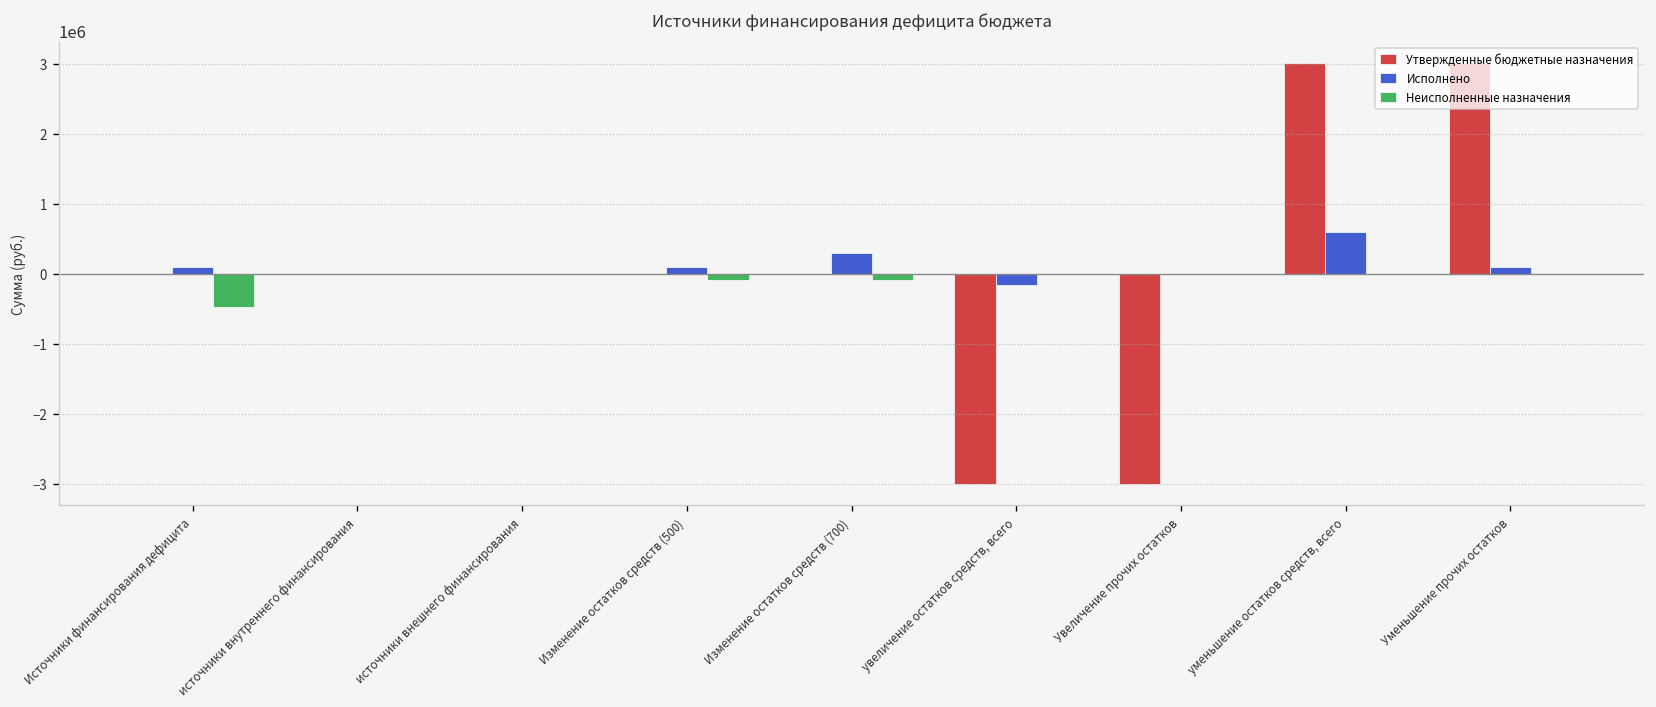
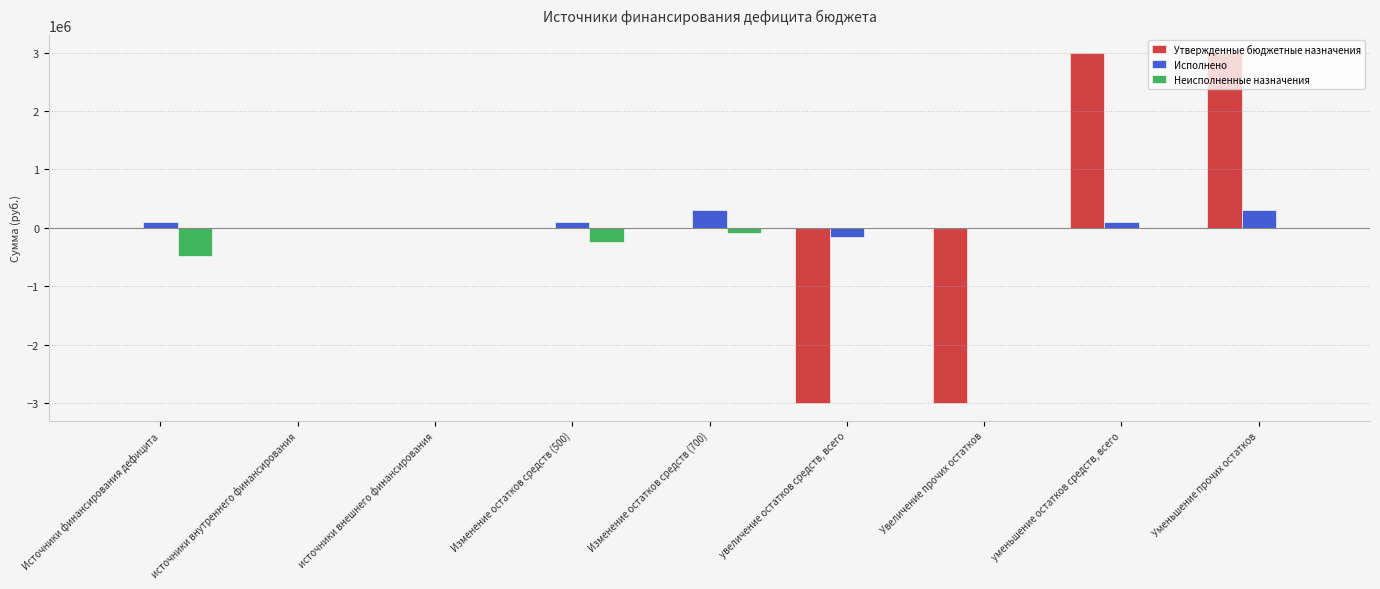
  {
    "Утвержденные бюджетные назначения": {
      "Источники финансирования дефицита": 0,
      "источники внутреннего финансирования": 0,
      "источники внешнего финансирования": 0,
      "Изменение остатков средств (500)": 0,
      "Изменение остатков средств (700)": 0,
      "увеличение остатков средств, всего": -3000000,
      "Увеличение прочих остатков": -3000000,
      "уменьшение остатков средств, всего": 3000000
    },
    "Исполнено": {
      "Источники финансирования дефицита": 100000,
      "источники внутреннего финансирования": 0,
      "источники внешнего финансирования": 0,
      "Изменение остатков средств (500)": 100000,
      "Изменение остатков средств (700)": 300000,
      "увеличение остатков средств, всего": -200000,
-     "уменьшение остатков средств, всего": 600000,
-     "Уменьшение прочих остатков": 100000
+     "уменьшение остатков средств, всего": 100000,
+     "Уменьшение прочих остатков": 300000
    },
    "Неисполненные назначения": {
      "Источники финансирования дефицита": -500000,
      "источники внутреннего финансирования": 0,
      "источники внешнего финансирования": 0,
-     "Изменение остатков средств (500)": -100000,
+     "Изменение остатков средств (500)": -200000,
      "Изменение остатков средств (700)": -100000,
      "увеличение остатков средств, всего": 0,
      "Увеличение прочих остатков": 0,
      "уменьшение остатков средств, всего": 0,
      "Уменьшение прочих остатков": 0
    }
  }
